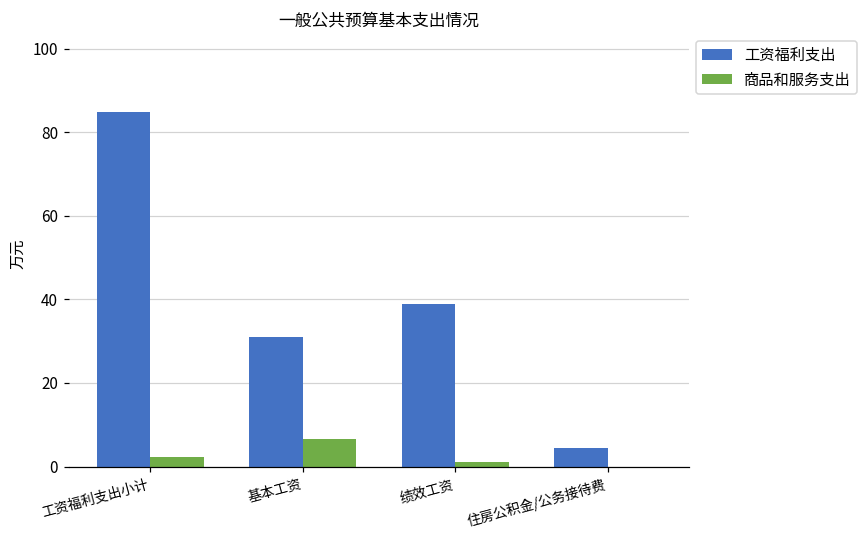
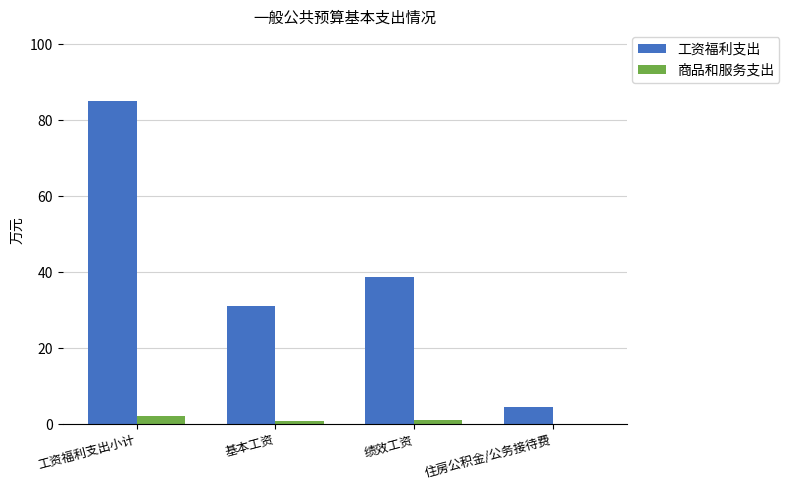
  {
    "工资福利支出": {
      "工资福利支出小计": 85,
      "基本工资": 31,
      "绩效工资": 39,
      "住房公积金/公务接待费": 5
    },
    "商品和服务支出": {
      "工资福利支出小计": 2,
-     "基本工资": 7,
+     "基本工资": 1,
      "绩效工资": 1,
      "住房公积金/公务接待费": 0
    }
  }
